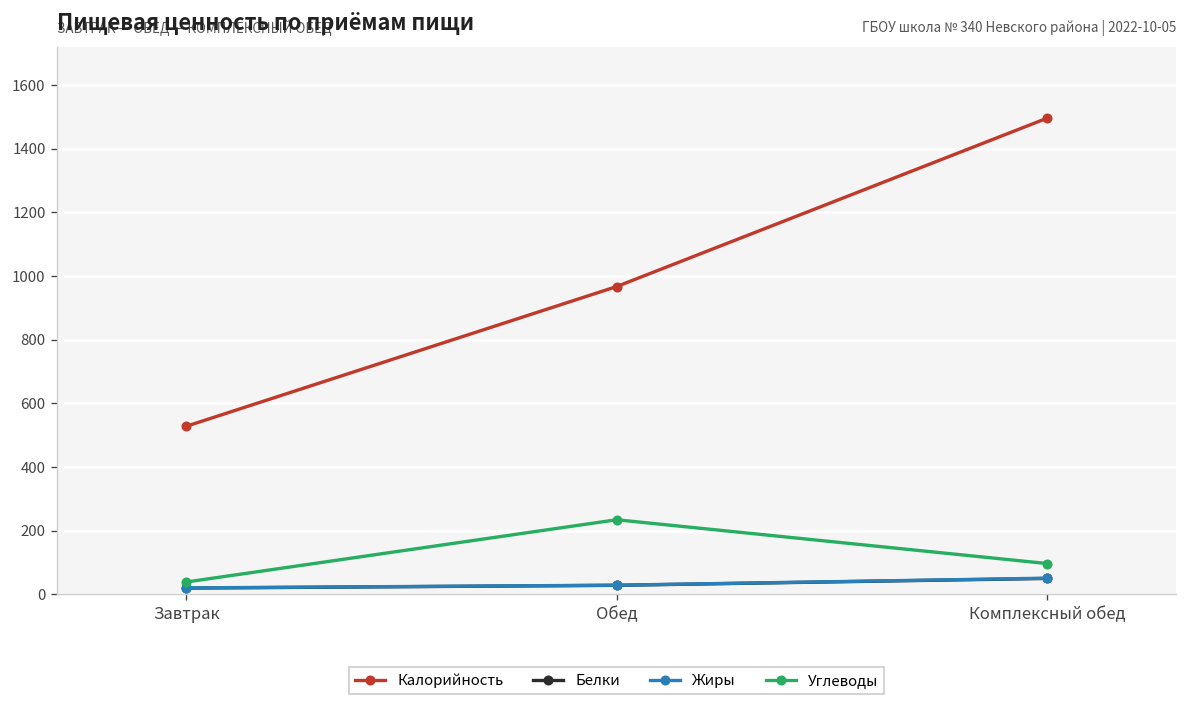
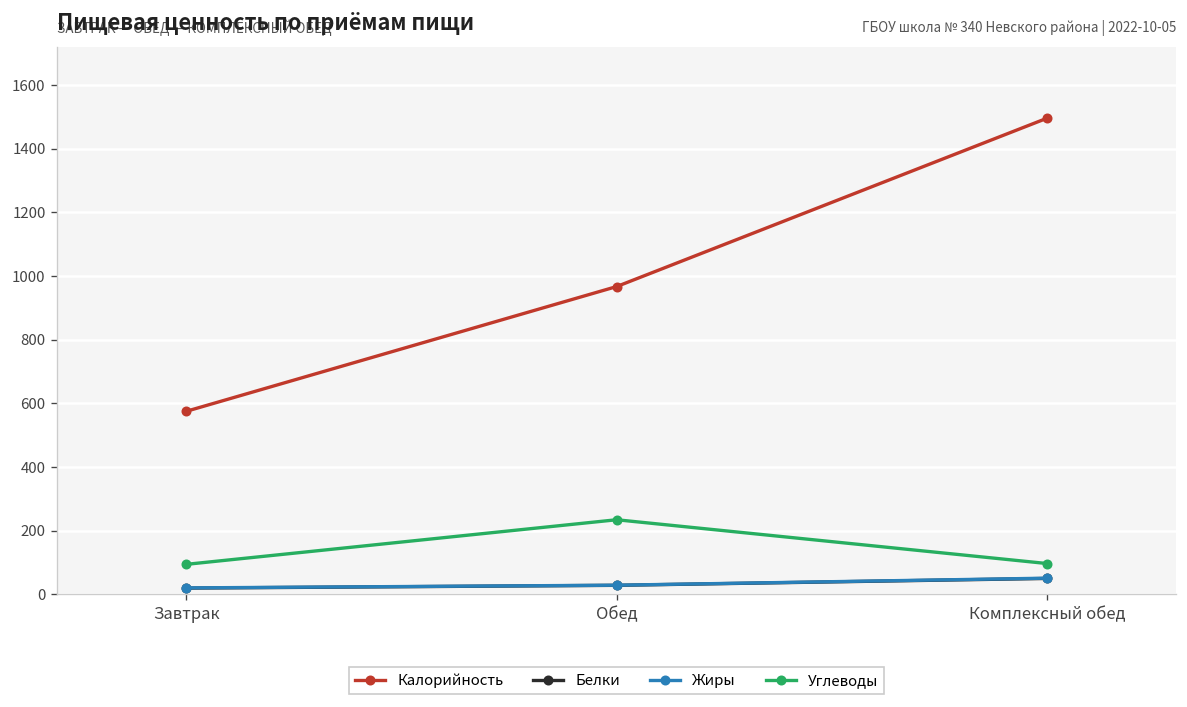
  {
    "Калорийность": {
-     "Завтрак": 530,
+     "Завтрак": 580,
      "Обед": 970,
      "Комплексный обед": 1500
    },
    "Жиры": {
      "Завтрак": 20,
      "Обед": 30,
      "Комплексный обед": 50
    },
    "Углеводы": {
-     "Завтрак": 40,
+     "Завтрак": 90,
      "Обед": 230,
      "Комплексный обед": 100
    }
  }
